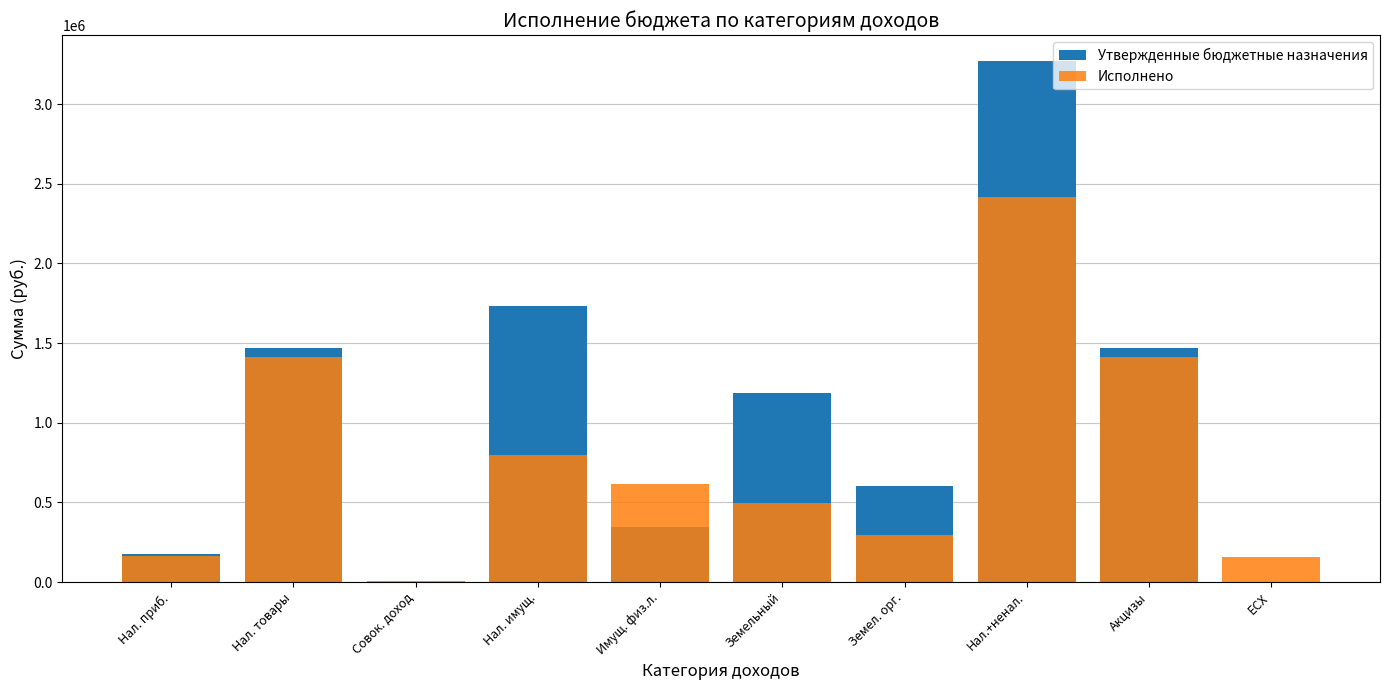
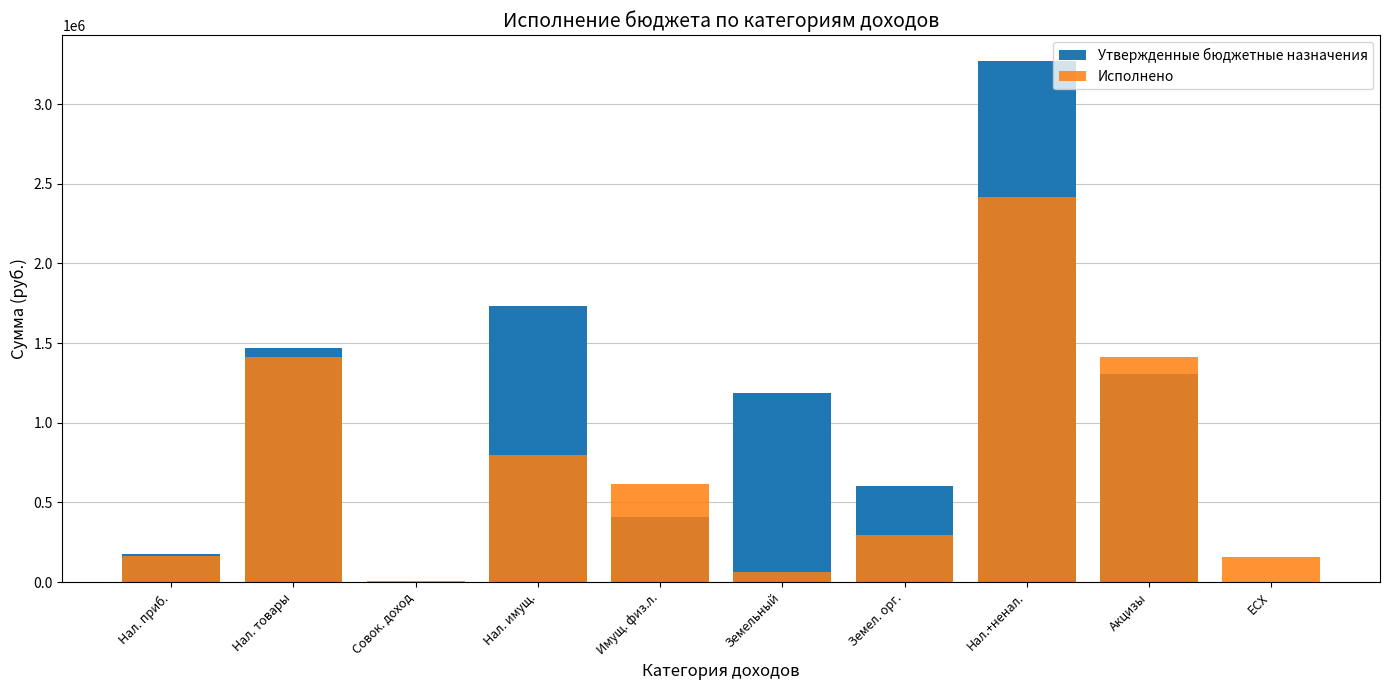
  {
    "Утвержденные бюджетные назначения": {
      "Нал. приб.": 180000,
      "Нал. товары": 1470000,
      "Нал. имущ.": 1740000,
-     "Имущ. физ.л.": 350000,
+     "Имущ. физ.л.": 410000,
      "Земельный": 1190000,
      "Земел. орг.": 610000,
      "Нал.+ненал.": 3270000,
-     "Акцизы": 1470000
+     "Акцизы": 1310000
    },
    "Исполнено": {
      "Имущ. физ.л.": 620000,
-     "Земельный": 500000,
+     "Земельный": 60000,
      "ЕСХ": 160000
    }
  }
